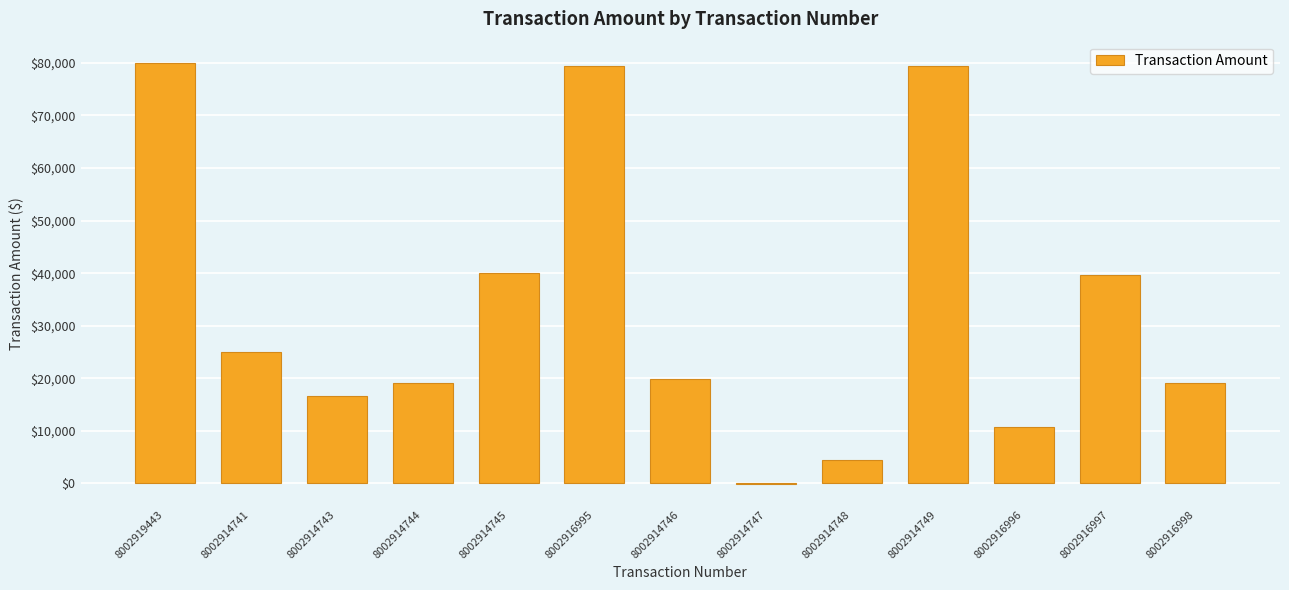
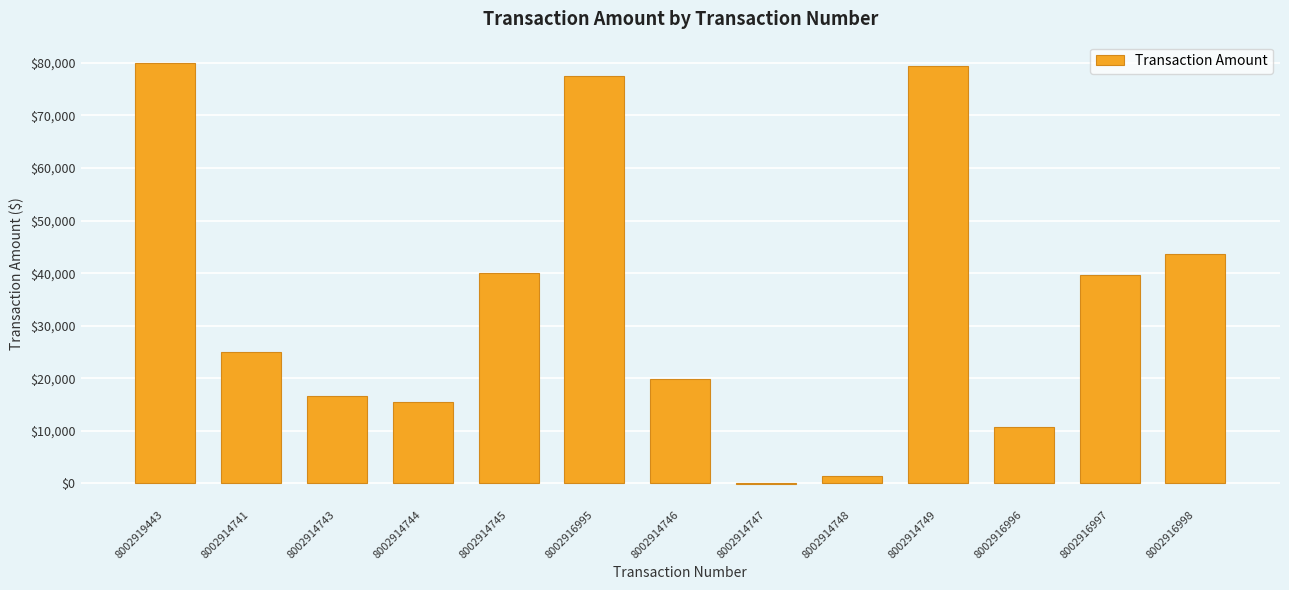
  {
    "8002919443": "$80,000",
    "8002914741": "$25,000",
    "8002914743": "$17,000",
-   "8002914744": "$19,000",
+   "8002914744": "$16,000",
    "8002914745": "$40,000",
-   "8002916995": "$79,000",
+   "8002916995": "$77,000",
    "8002914746": "$20,000",
-   "8002914748": "$4,000",
+   "8002914748": "$1,000",
    "8002914749": "$79,000",
    "8002916996": "$11,000",
    "8002916997": "$40,000",
-   "8002916998": "$19,000"
+   "8002916998": "$44,000"
  }
